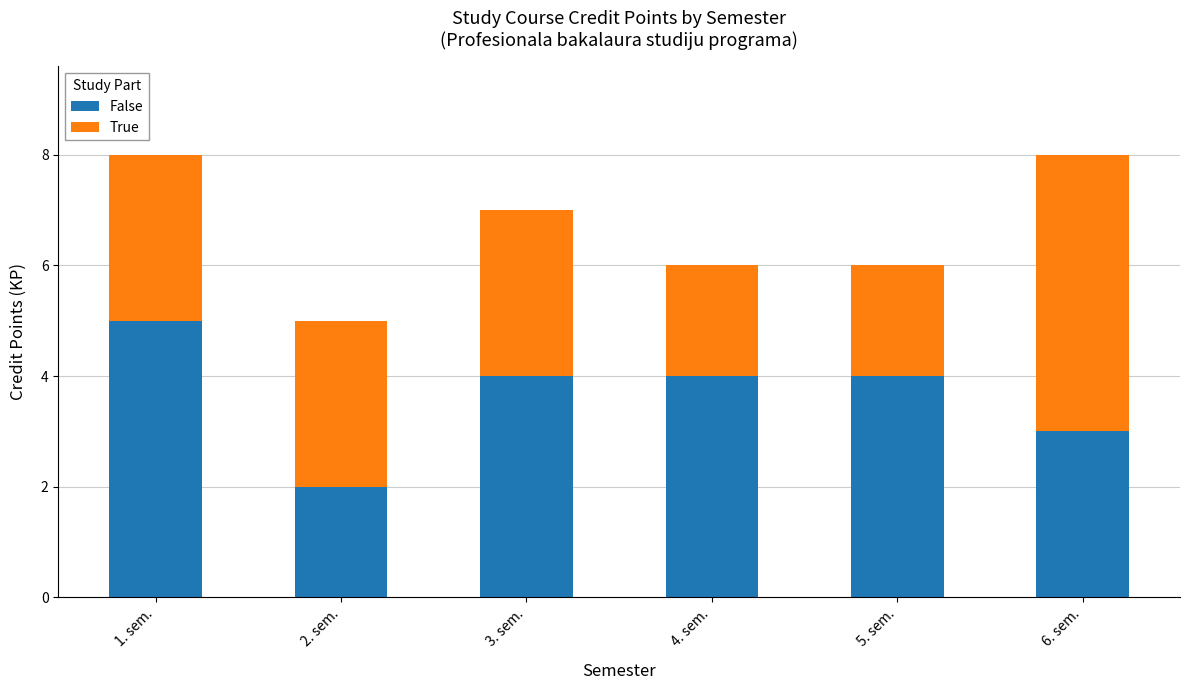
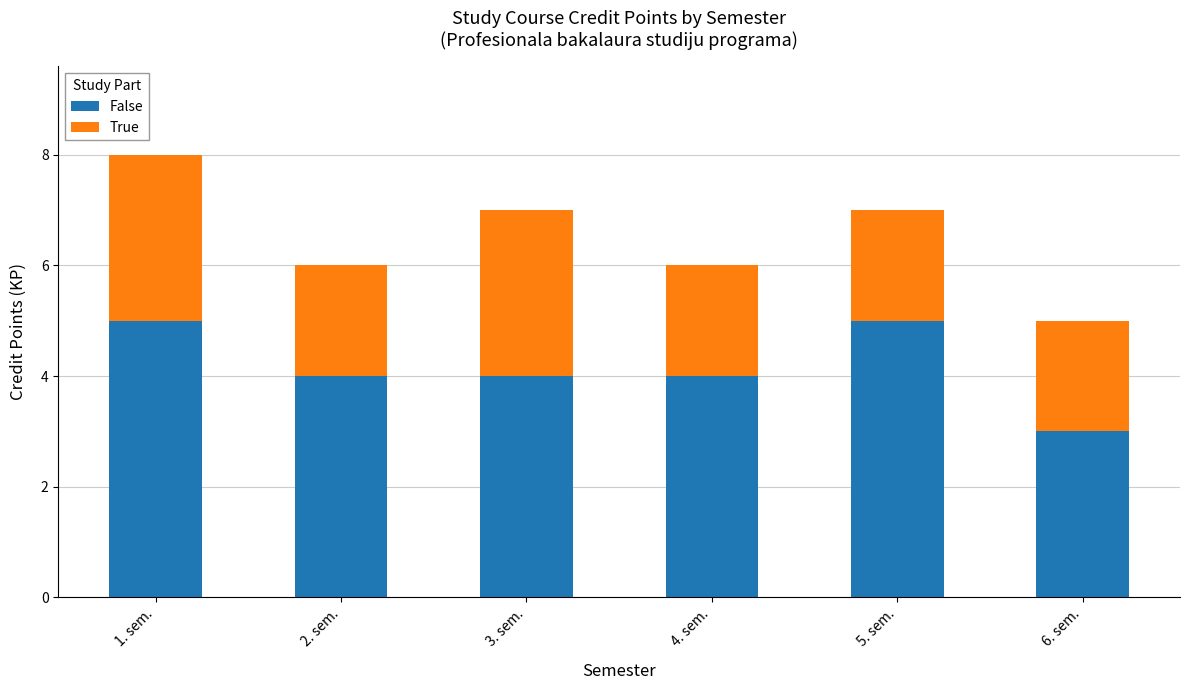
  {
    "False": {
      "1. sem.": 5,
-     "2. sem.": 2,
+     "2. sem.": 4,
      "3. sem.": 4,
      "4. sem.": 4,
-     "5. sem.": 4,
+     "5. sem.": 5,
      "6. sem.": 3
    },
    "True": {
      "1. sem.": 3,
-     "2. sem.": 3,
+     "2. sem.": 2,
      "3. sem.": 3,
      "4. sem.": 2,
      "5. sem.": 2,
-     "6. sem.": 5
+     "6. sem.": 2
    }
  }
